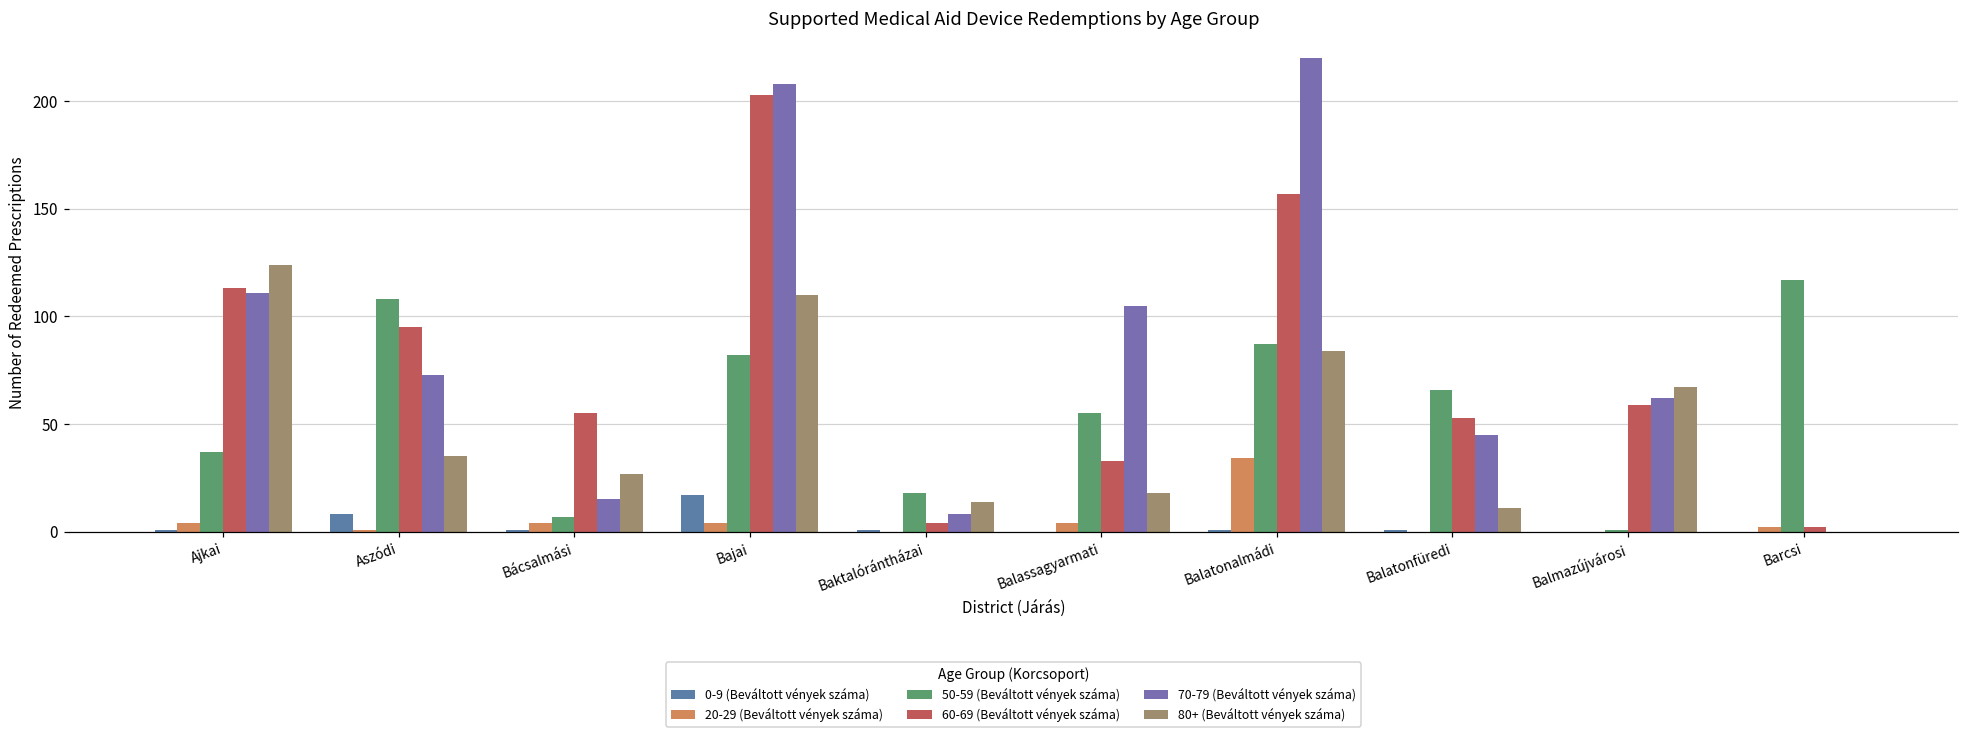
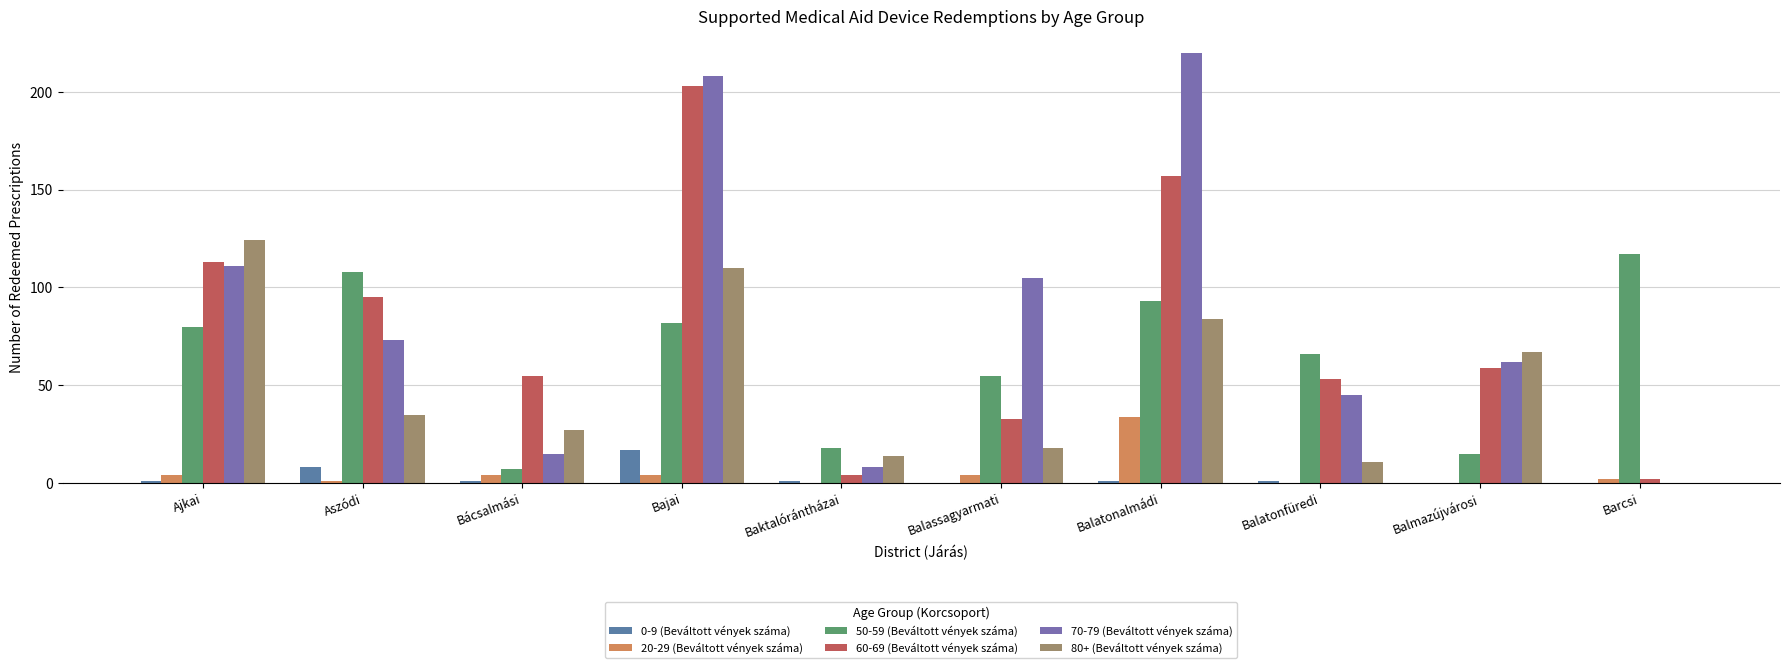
  {
    "50-59 (Beváltott vények száma)": {
-     "Ajkai": 37,
+     "Ajkai": 80,
      "Aszódi": 108,
      "Bácsalmási": 7,
      "Bajai": 82,
      "Baktalórántházai": 18,
      "Balassagyarmati": 55,
-     "Balatonalmádi": 87,
+     "Balatonalmádi": 93,
      "Balatonfüredi": 66,
-     "Balmazújvárosi": 1,
+     "Balmazújvárosi": 15,
      "Barcsi": 117
    }
  }
